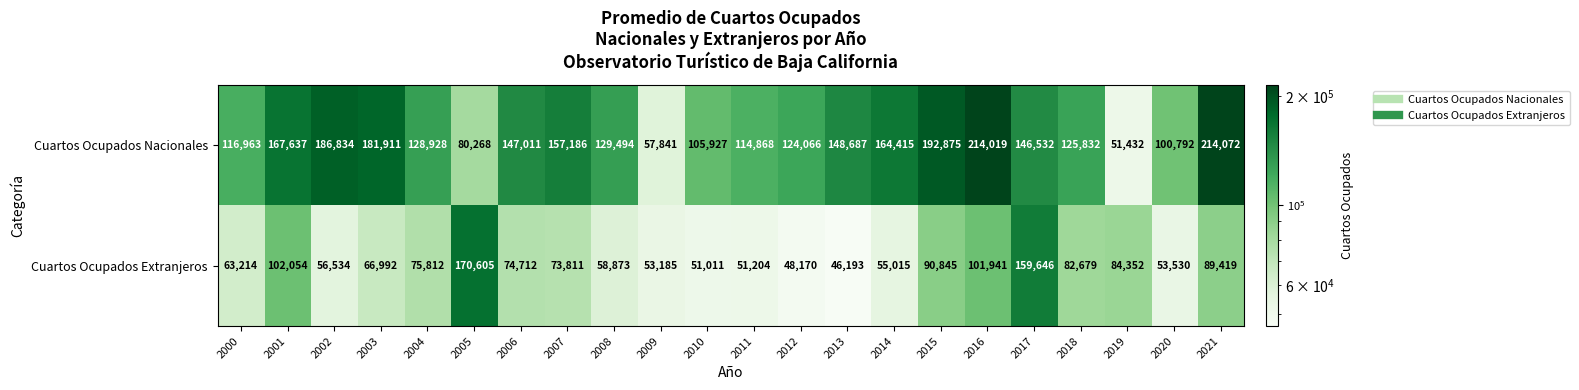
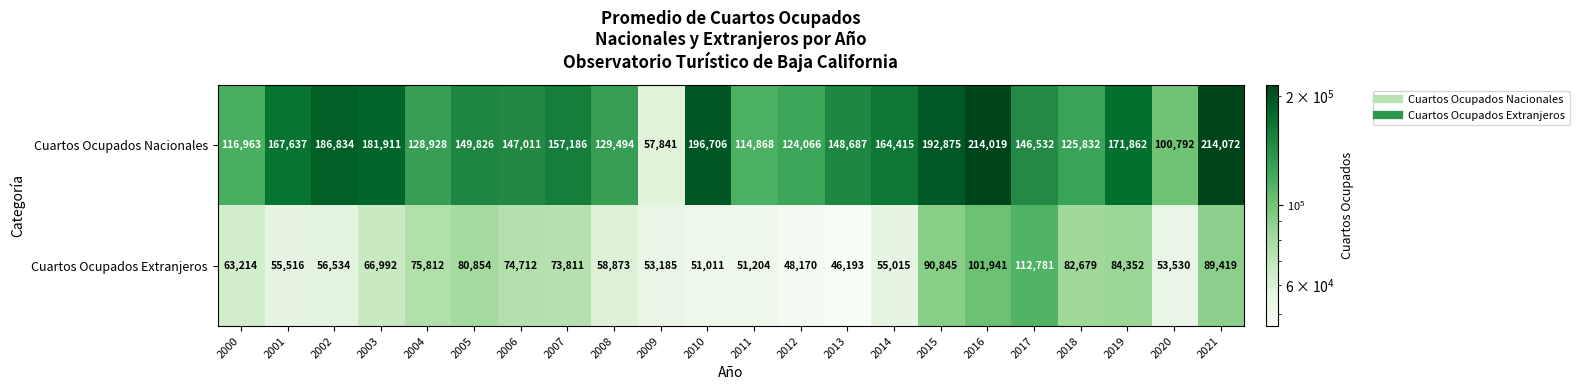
  {
    "Cuartos Ocupados Nacionales": {
      "2000": "116,963",
      "2001": "167,637",
      "2002": "186,834",
      "2003": "181,911",
      "2004": "128,928",
-     "2005": "80,268",
+     "2005": "149,826",
      "2006": "147,011",
      "2007": "157,186",
      "2008": "129,494",
      "2009": "57,841",
-     "2010": "105,927",
+     "2010": "196,706",
      "2011": "114,868",
      "2012": "124,066",
      "2013": "148,687",
      "2014": "164,415",
      "2015": "192,875",
      "2016": "214,019",
      "2017": "146,532",
      "2018": "125,832",
-     "2019": "51,432",
+     "2019": "171,862",
      "2020": "100,792",
      "2021": "214,072"
    },
    "Cuartos Ocupados Extranjeros": {
      "2000": "63,214",
-     "2001": "102,054",
+     "2001": "55,516",
      "2002": "56,534",
      "2003": "66,992",
      "2004": "75,812",
-     "2005": "170,605",
+     "2005": "80,854",
      "2006": "74,712",
      "2007": "73,811",
      "2008": "58,873",
      "2009": "53,185",
      "2010": "51,011",
      "2011": "51,204",
      "2012": "48,170",
      "2013": "46,193",
      "2014": "55,015",
      "2015": "90,845",
      "2016": "101,941",
-     "2017": "159,646",
+     "2017": "112,781",
      "2018": "82,679",
      "2019": "84,352",
      "2020": "53,530",
      "2021": "89,419"
    }
  }
